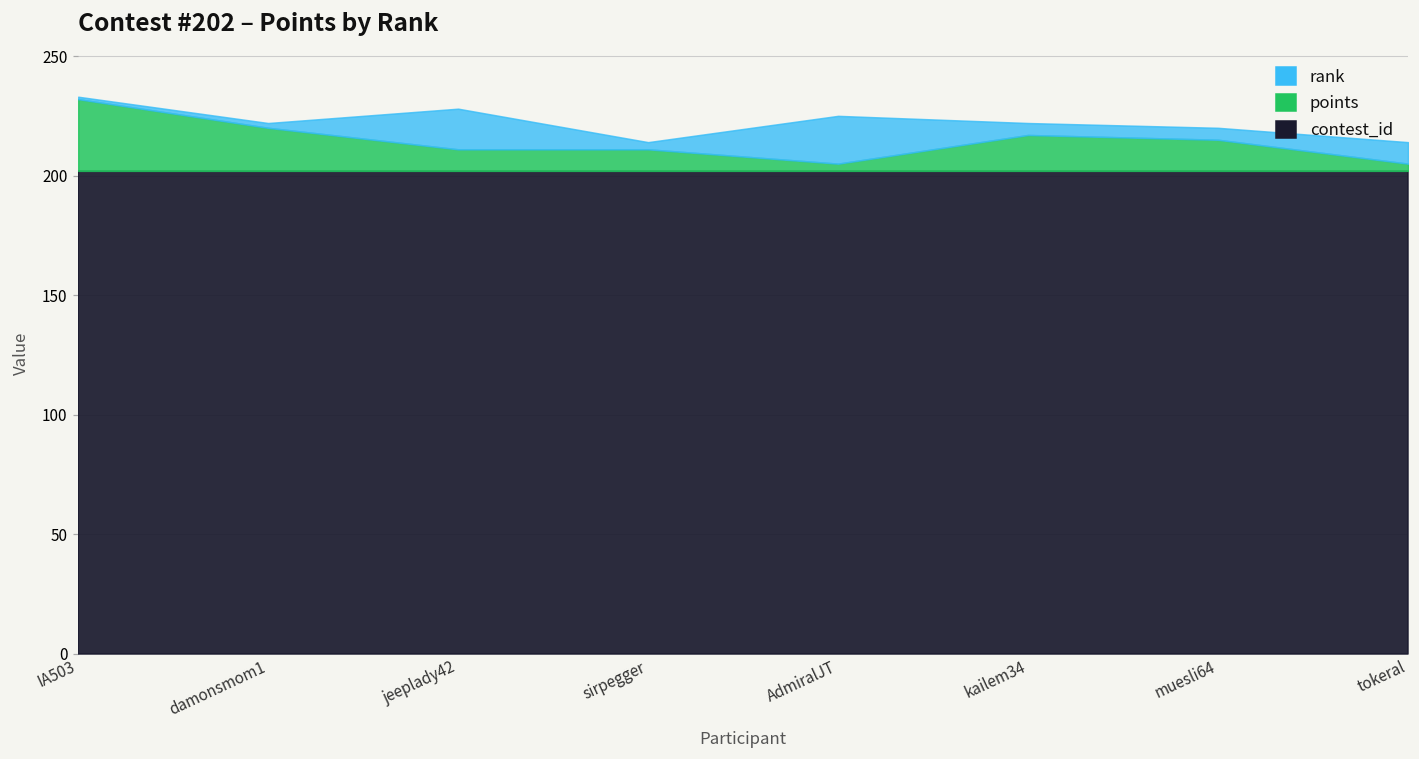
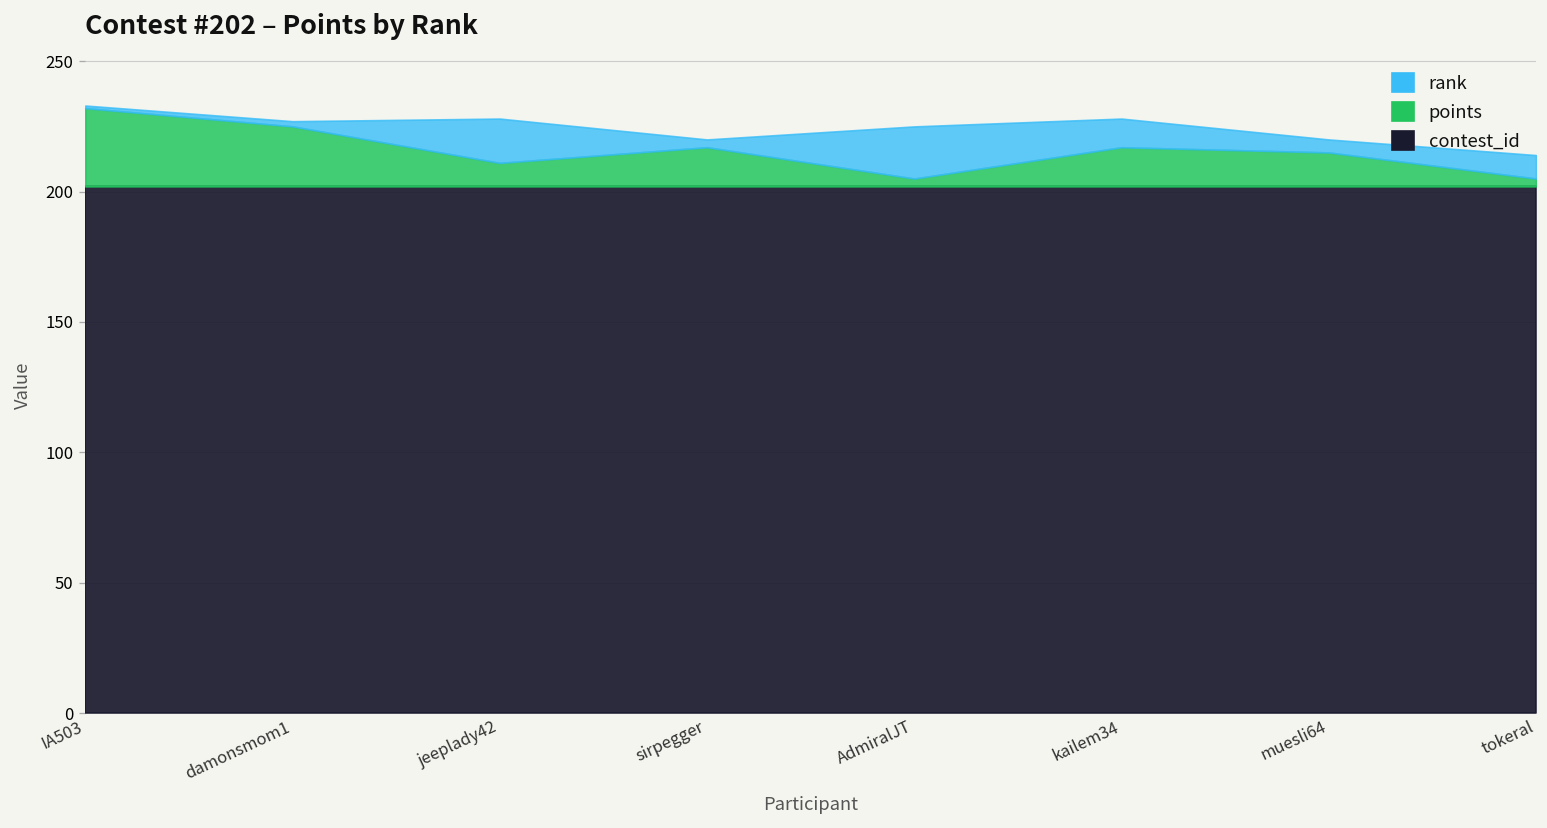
  {
    "contest_id": {
      "IA503": 202,
      "damonsmom1": 202,
      "jeeplady42": 202,
      "sirpegger": 202,
      "AdmiralJT": 202,
      "kailem34": 202,
      "muesli64": 202,
      "tokeral": 202
    },
    "points": {
-     "damonsmom1": 18,
+     "damonsmom1": 23,
      "jeeplady42": 9,
-     "sirpegger": 9,
+     "sirpegger": 15,
      "AdmiralJT": 3,
      "kailem34": 15,
      "muesli64": 13,
      "tokeral": 3
    },
    "rank": {
      "damonsmom1": 2,
      "jeeplady42": 17,
      "sirpegger": 3,
      "AdmiralJT": 20,
-     "kailem34": 5,
+     "kailem34": 11,
      "muesli64": 5,
      "tokeral": 9
    }
  }
